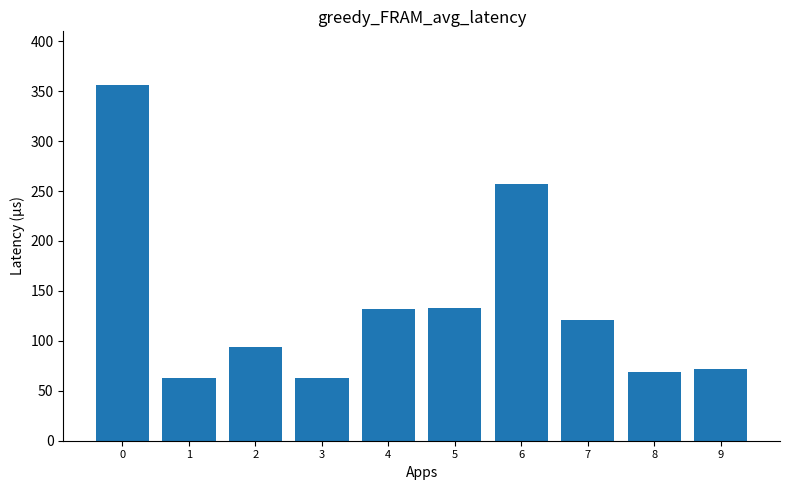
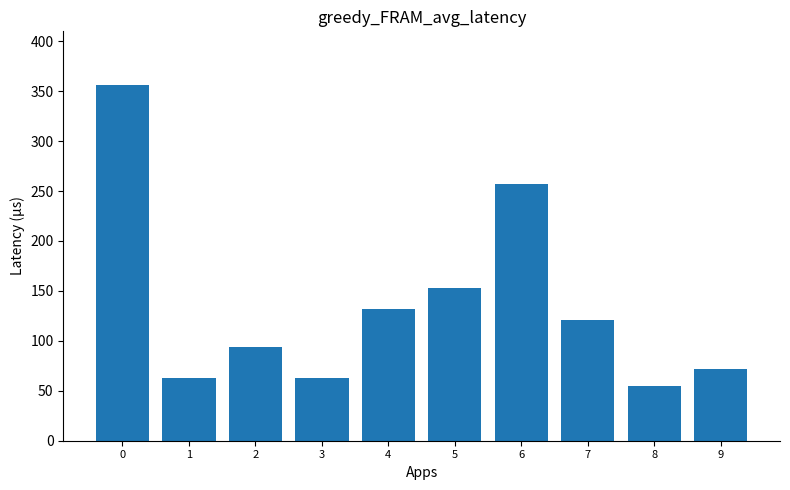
  {
    "0": 360,
    "1": 60,
    "2": 90,
    "3": 60,
    "4": 130,
-   "5": 130,
+   "5": 150,
    "6": 260,
    "7": 120,
-   "8": 70,
+   "8": 60,
    "9": 70
  }
